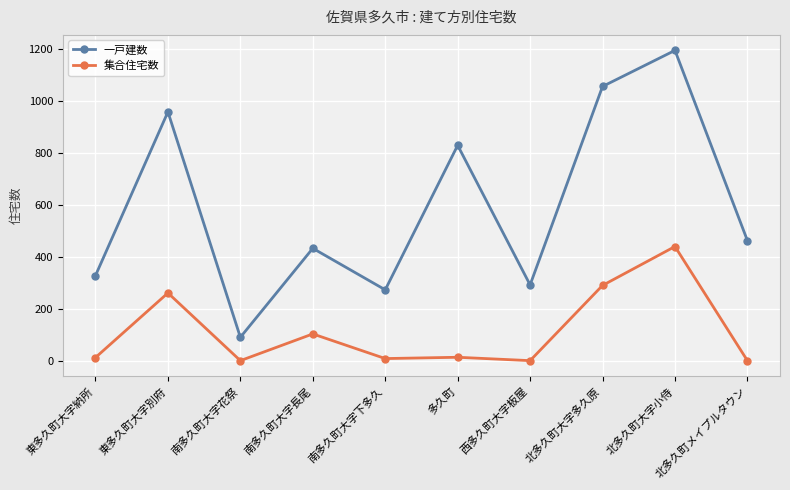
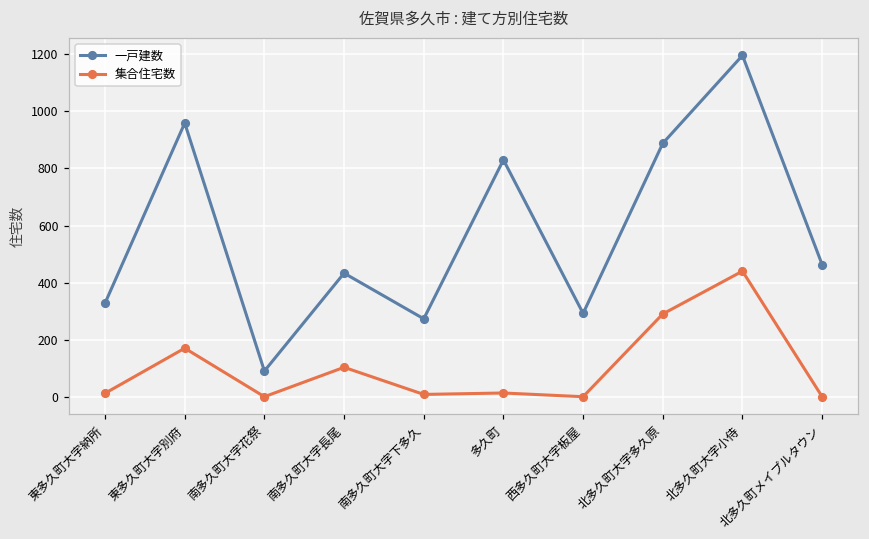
  {
    "一戸建数": {
      "東多久町大字納所": 330,
      "東多久町大字別府": 960,
      "南多久町大字花祭": 90,
      "南多久町大字長尾": 430,
      "南多久町大字下多久": 270,
      "多久町": 830,
      "西多久町大字板屋": 290,
-     "北多久町大字多久原": 1060,
+     "北多久町大字多久原": 890,
      "北多久町大字小侍": 1200,
      "北多久町メイプルタウン": 460
    },
    "集合住宅数": {
      "東多久町大字納所": 10,
-     "東多久町大字別府": 260,
+     "東多久町大字別府": 170,
      "南多久町大字花祭": 0,
      "南多久町大字長尾": 100,
      "南多久町大字下多久": 10,
      "多久町": 10,
      "西多久町大字板屋": 0,
      "北多久町大字多久原": 290,
      "北多久町大字小侍": 440,
      "北多久町メイプルタウン": 0
    }
  }
